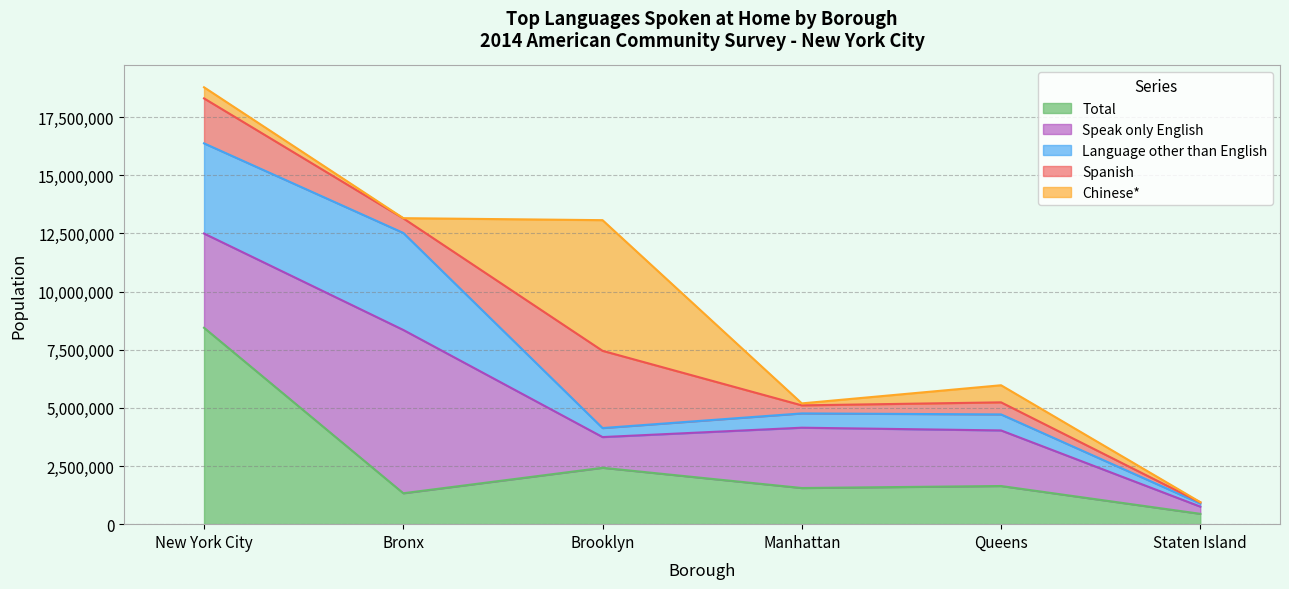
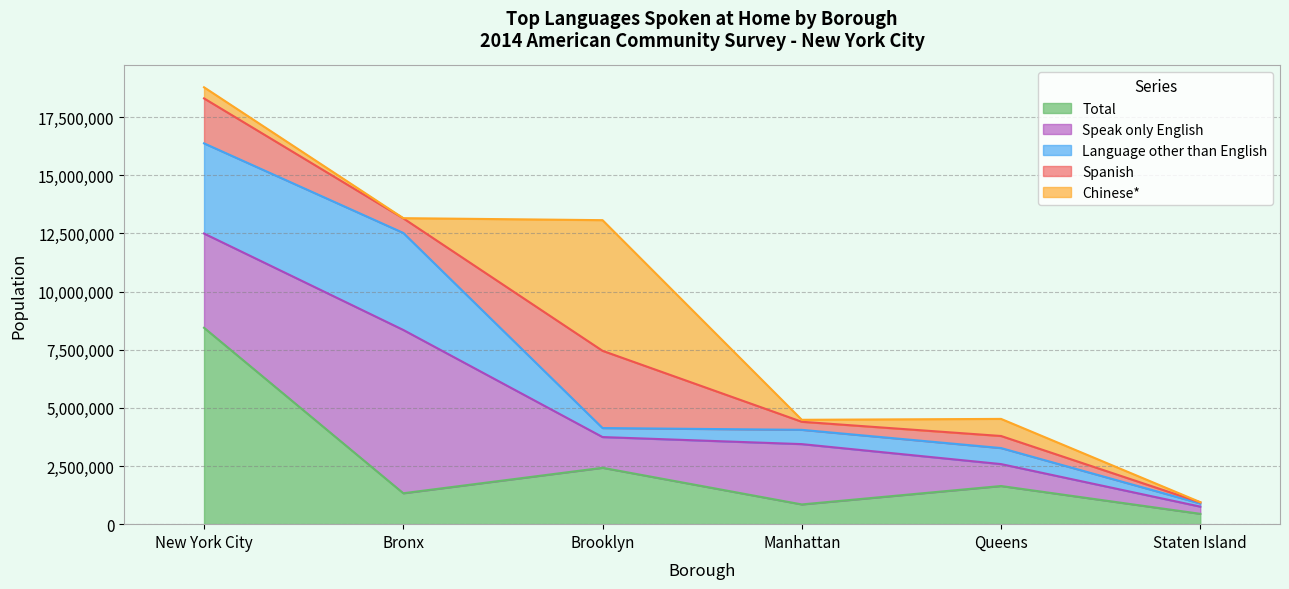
  {
    "Total": {
      "New York City": "8,400,000",
      "Bronx": "1,300,000",
      "Brooklyn": "2,400,000",
-     "Manhattan": "1,600,000",
+     "Manhattan": "800,000",
      "Queens": "1,600,000",
      "Staten Island": "400,000"
    },
    "Speak only English": {
      "New York City": "4,100,000",
      "Bronx": "7,000,000",
      "Brooklyn": "1,300,000",
      "Manhattan": "2,600,000",
-     "Queens": "2,400,000",
+     "Queens": "900,000",
      "Staten Island": "300,000"
    },
    "Language other than English": {
      "New York City": "3,900,000",
      "Bronx": "4,200,000",
      "Brooklyn": "400,000",
      "Manhattan": "600,000",
      "Queens": "700,000"
    },
    "Spanish": {
      "New York City": "1,900,000",
      "Brooklyn": "3,300,000",
      "Queens": "500,000"
    },
    "Chinese*": {
      "New York City": "500,000",
      "Brooklyn": "5,600,000",
      "Queens": "700,000"
    }
  }
